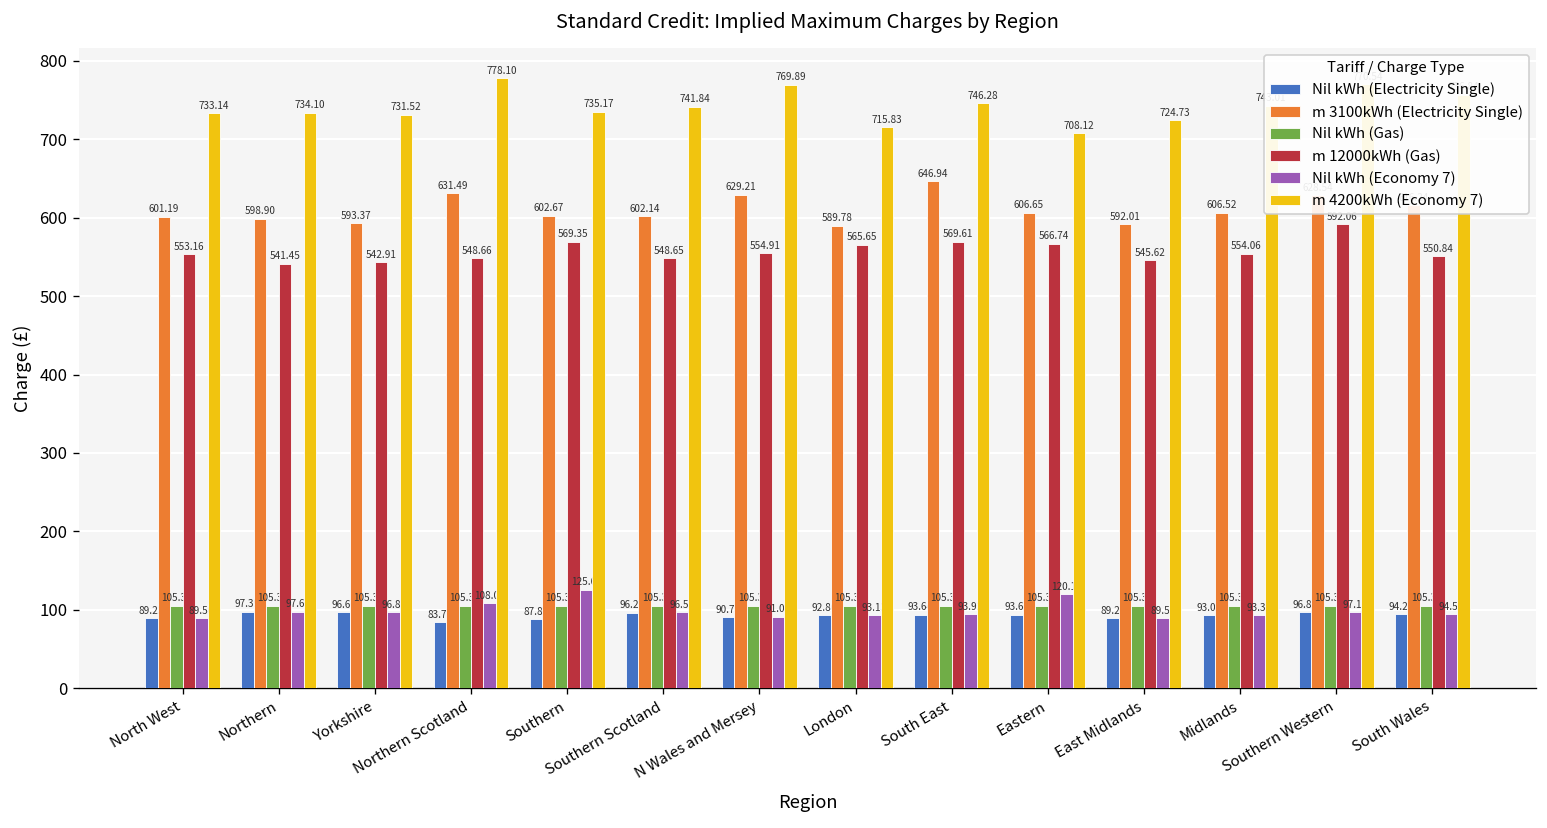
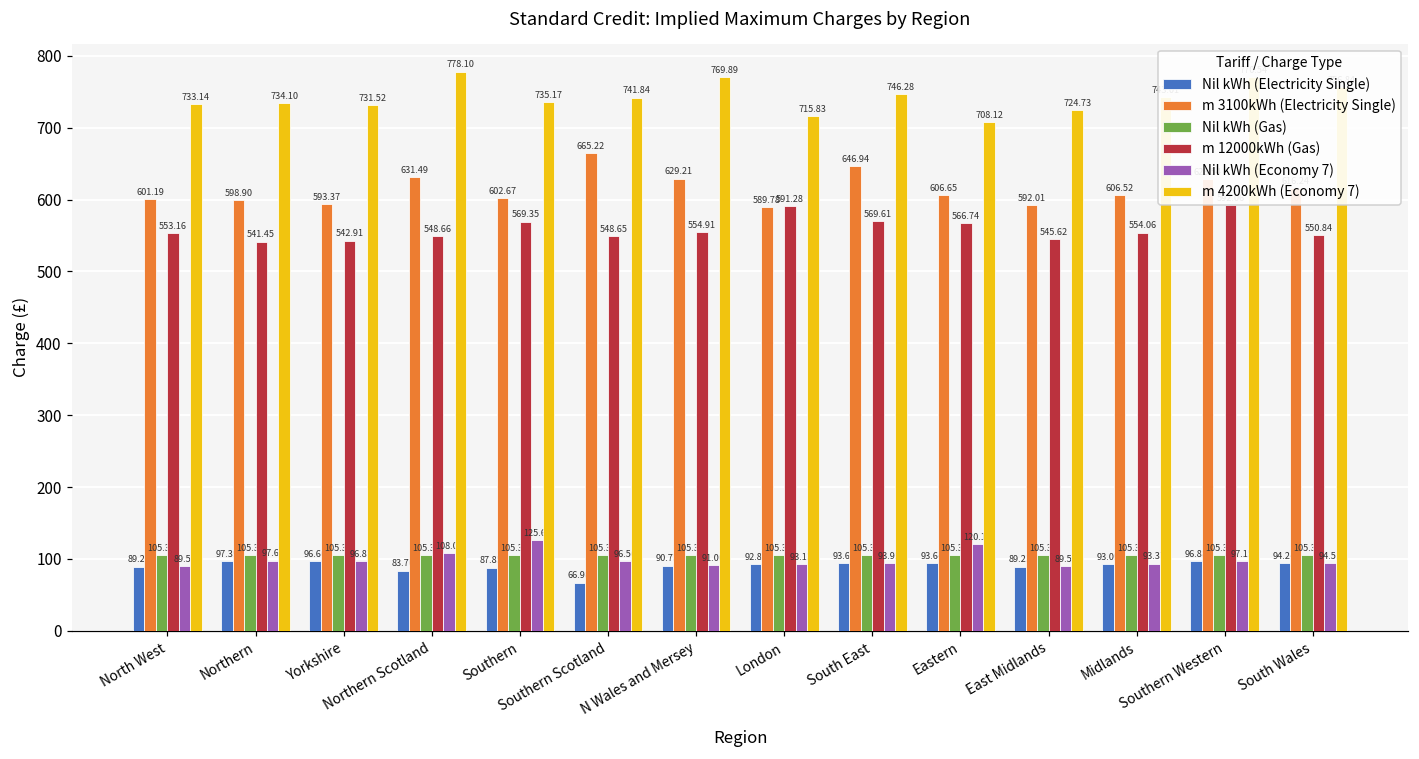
  {
    "Nil kWh (Electricity Single)": {
      "North West": 89.23,
      "Northern": 97.39,
      "Yorkshire": 96.60,
      "Northern Scotland": 83.70,
      "Southern": 87.85,
-     "Southern Scotland": 96.29,
+     "Southern Scotland": 66.98,
      "N Wales and Mersey": 90.73,
      "London": 92.86,
      "South East": 93.64,
      "Eastern": 93.64,
      "East Midlands": 89.23,
      "Midlands": 93.09,
      "Southern Western": 96.88,
      "South Wales": 94.24
    },
    "m 3100kWh (Electricity Single)": {
      "North West": 601.19,
      "Northern": 598.90,
      "Yorkshire": 593.37,
      "Northern Scotland": 631.49,
      "Southern": 602.67,
-     "Southern Scotland": 602.14,
+     "Southern Scotland": 665.22,
      "N Wales and Mersey": 629.21,
      "South East": 646.94,
      "Eastern": 606.65,
      "East Midlands": 592.01,
      "Midlands": 606.52
    },
    "Nil kWh (Gas)": {
      "North West": 105.35,
      "Northern": 105.35,
      "Yorkshire": 105.35,
      "Northern Scotland": 105.35,
      "Southern": 105.35,
      "Southern Scotland": 105.35,
      "N Wales and Mersey": 105.35,
      "London": 105.35,
      "South East": 105.35,
      "Eastern": 105.35,
      "East Midlands": 105.35,
      "Midlands": 105.35,
      "Southern Western": 105.35,
      "South Wales": 105.35
    },
    "m 12000kWh (Gas)": {
      "North West": 553.16,
      "Northern": 541.45,
      "Yorkshire": 542.91,
      "Northern Scotland": 548.66,
      "Southern": 569.35,
      "Southern Scotland": 548.65,
      "N Wales and Mersey": 554.91,
-     "London": 565.65,
+     "London": 591.28,
      "South East": 569.61,
      "Eastern": 566.74,
      "East Midlands": 545.62,
      "Midlands": 554.06,
      "South Wales": 550.84
    },
    "Nil kWh (Economy 7)": {
      "North West": 89.50,
      "Northern": 97.66,
      "Yorkshire": 96.87,
      "Northern Scotland": 108.06,
      "Southern": 125.66,
      "Southern Scotland": 96.56,
      "N Wales and Mersey": 91.00,
      "London": 93.13,
      "South East": 93.92,
      "Eastern": 120.10,
      "East Midlands": 89.50,
      "Midlands": 93.37,
      "Southern Western": 97.15,
      "South Wales": 94.51
    },
    "m 4200kWh (Economy 7)": {
      "North West": 733.14,
      "Northern": 734.10,
      "Yorkshire": 731.52,
      "Northern Scotland": 778.10,
      "Southern": 735.17,
      "Southern Scotland": 741.84,
      "N Wales and Mersey": 769.89,
      "London": 715.83,
      "South East": 746.28,
      "Eastern": 708.12,
      "East Midlands": 724.73
    }
  }
